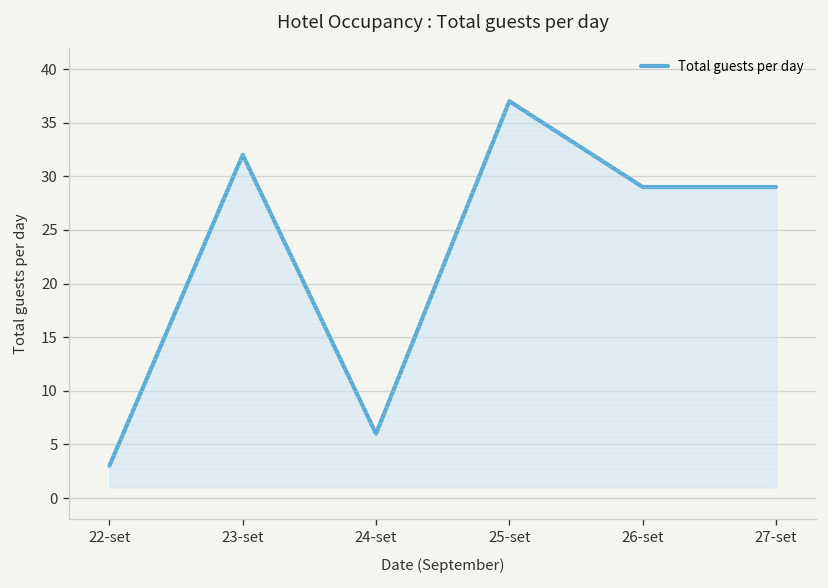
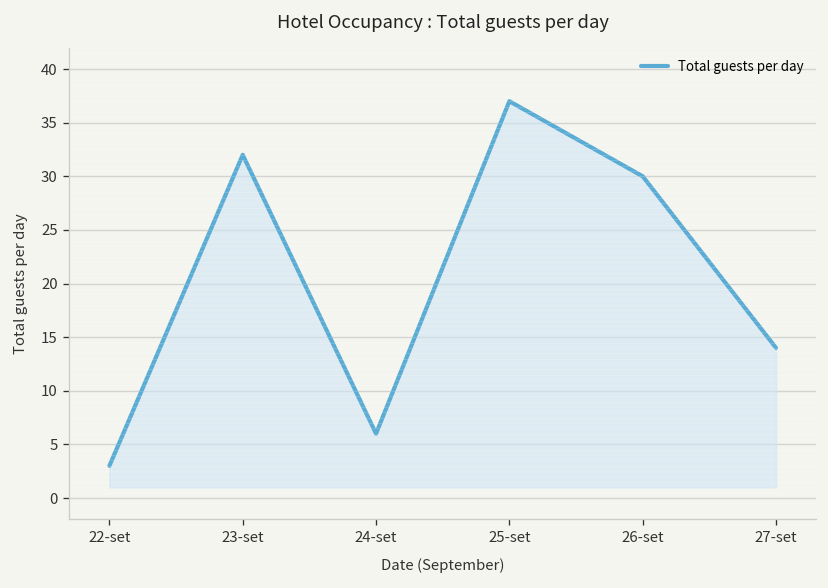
  {
    "22-set": 3,
    "23-set": 32,
    "24-set": 6,
    "25-set": 37,
-   "26-set": 29,
-   "27-set": 29
+   "26-set": 30,
+   "27-set": 14
  }
